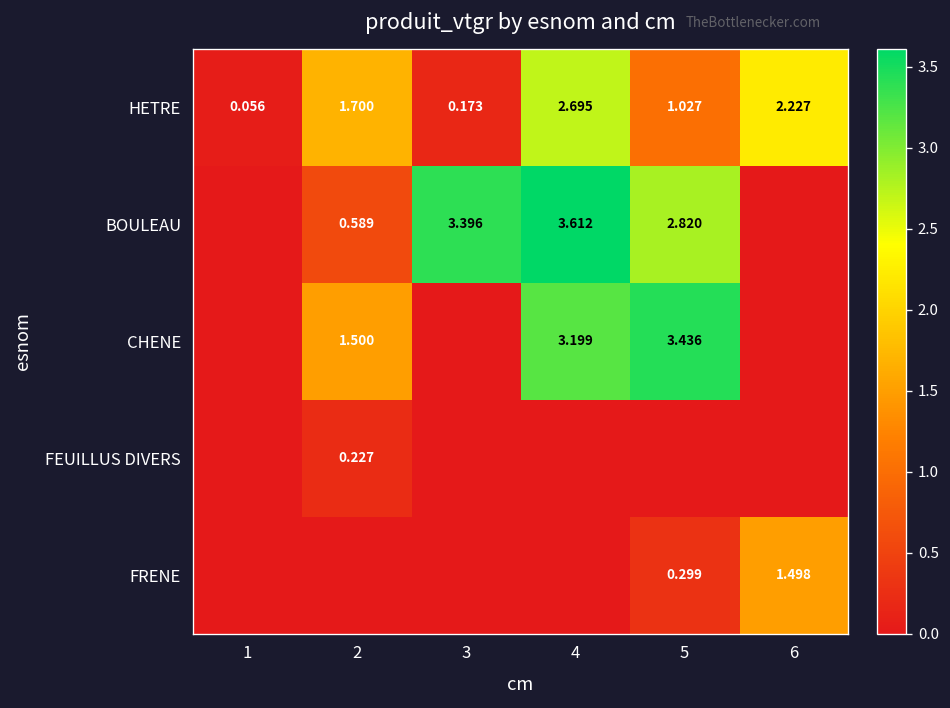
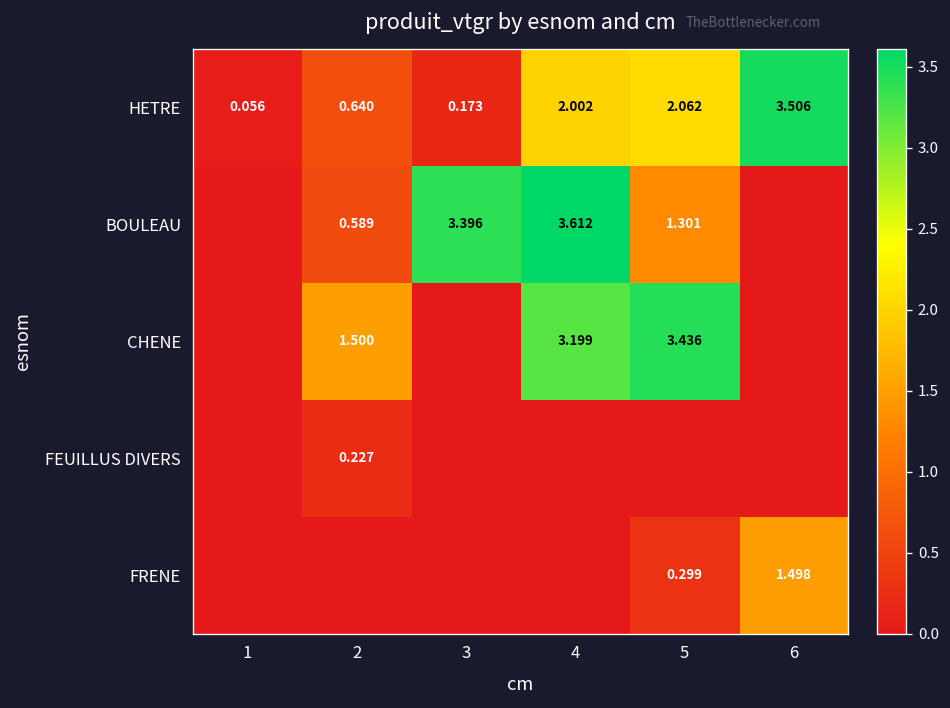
  {
    "HETRE": {
      "1": 0.056,
-     "2": 1.700,
+     "2": 0.640,
      "3": 0.173,
-     "4": 2.695,
-     "5": 1.027,
-     "6": 2.227
+     "4": 2.002,
+     "5": 2.062,
+     "6": 3.506
    },
    "BOULEAU": {
      "2": 0.589,
      "3": 3.396,
      "4": 3.612,
-     "5": 2.820
+     "5": 1.301
    },
    "CHENE": {
      "2": 1.500,
      "4": 3.199,
      "5": 3.436
    },
    "FEUILLUS DIVERS": {
      "2": 0.227
    },
    "FRENE": {
      "5": 0.299,
      "6": 1.498
    }
  }
